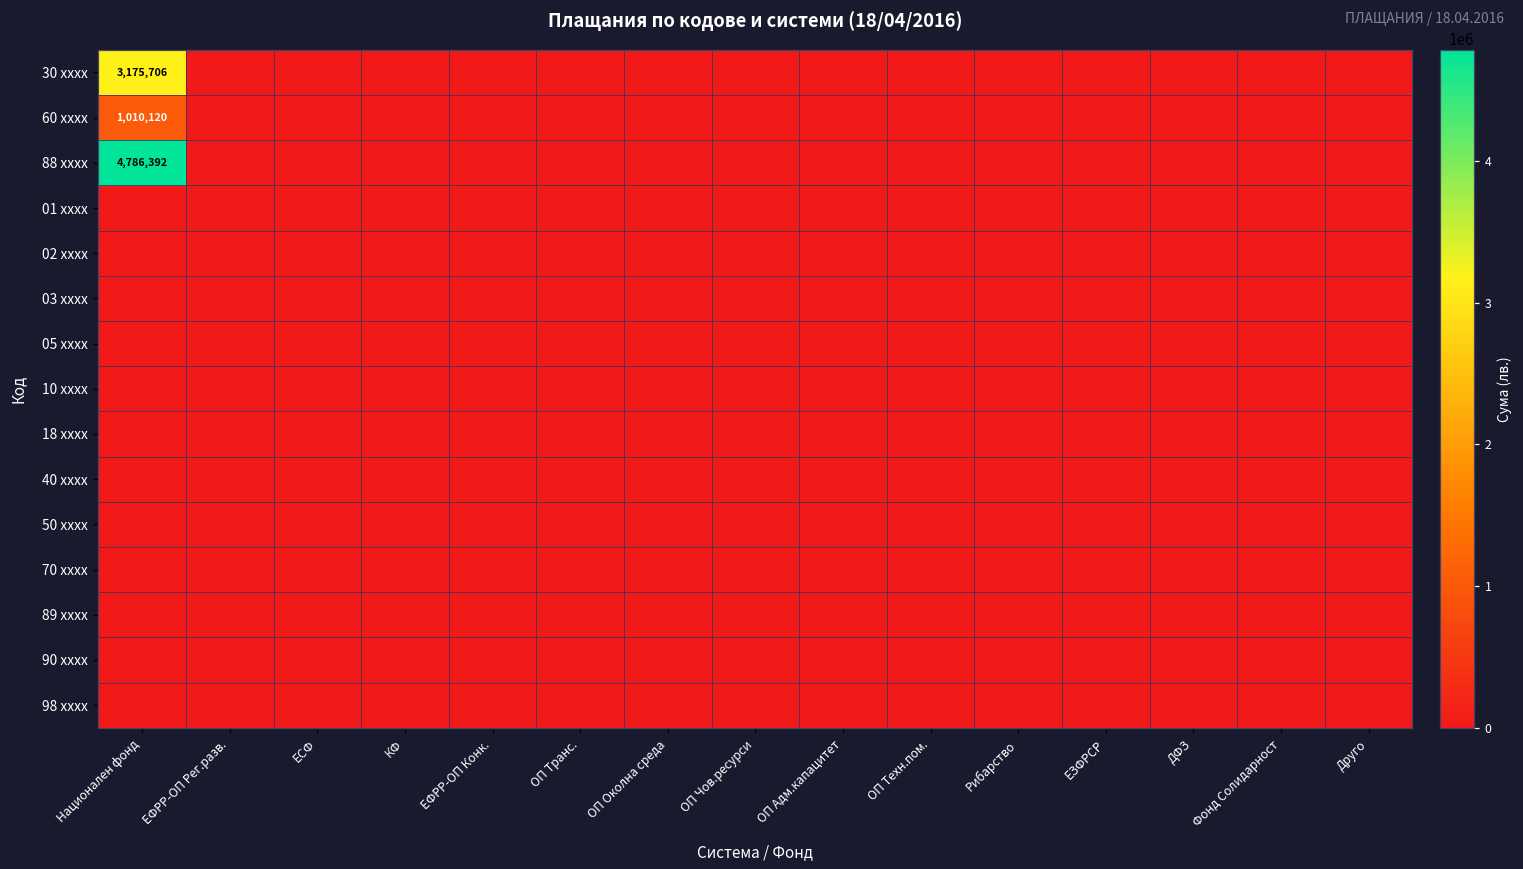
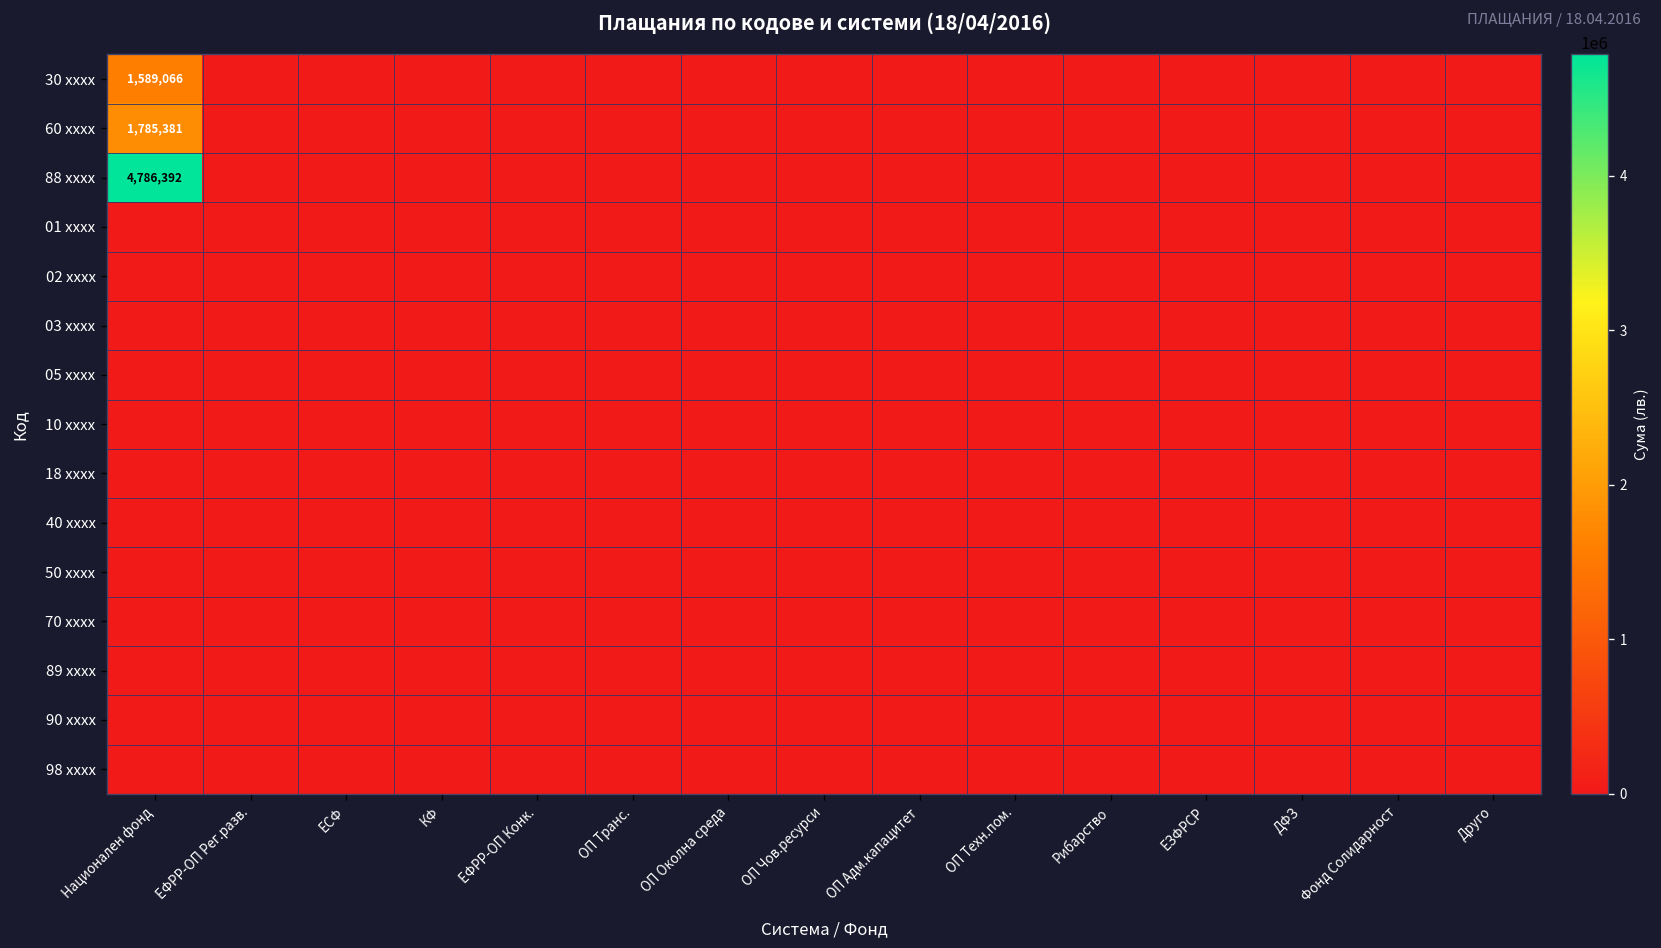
  {
    "30 xxxx": {
-     "Национален фонд": "3,175,706"
+     "Национален фонд": "1,589,066"
    },
    "60 xxxx": {
-     "Национален фонд": "1,010,120"
+     "Национален фонд": "1,785,381"
    },
    "88 xxxx": {
      "Национален фонд": "4,786,392"
    }
  }
